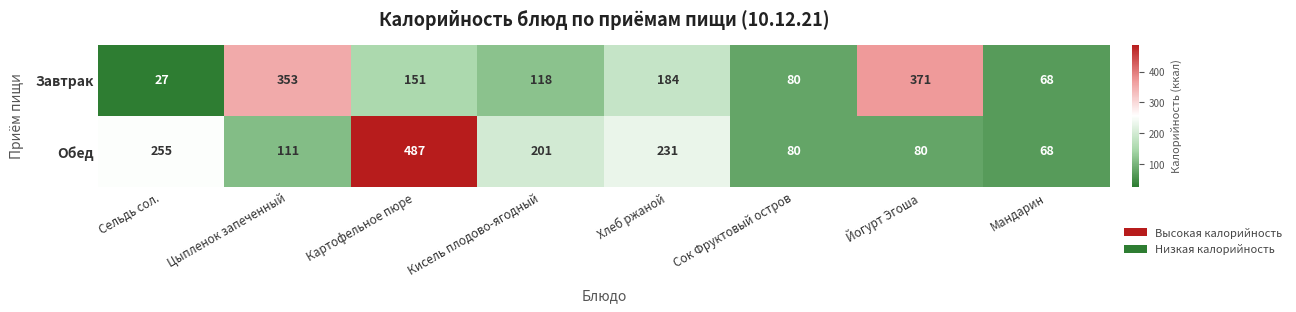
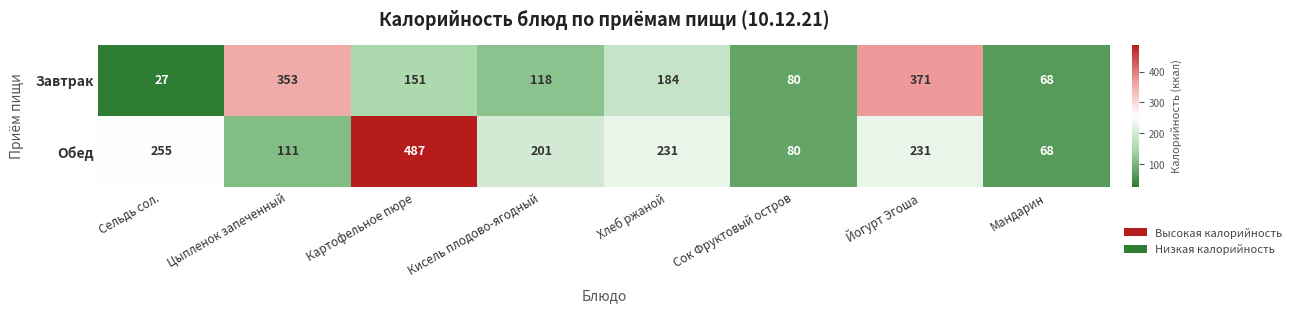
  {
    "Завтрак": {
      "Сельдь сол.": 27,
      "Цыпленок запеченный": 353,
      "Картофельное пюре": 151,
      "Кисель плодово-ягодный": 118,
      "Хлеб ржаной": 184,
      "Сок Фруктовый остров": 80,
      "Йогурт Эгоша": 371,
      "Мандарин": 68
    },
    "Обед": {
      "Сельдь сол.": 255,
      "Цыпленок запеченный": 111,
      "Картофельное пюре": 487,
      "Кисель плодово-ягодный": 201,
      "Хлеб ржаной": 231,
      "Сок Фруктовый остров": 80,
-     "Йогурт Эгоша": 80,
+     "Йогурт Эгоша": 231,
      "Мандарин": 68
    }
  }
